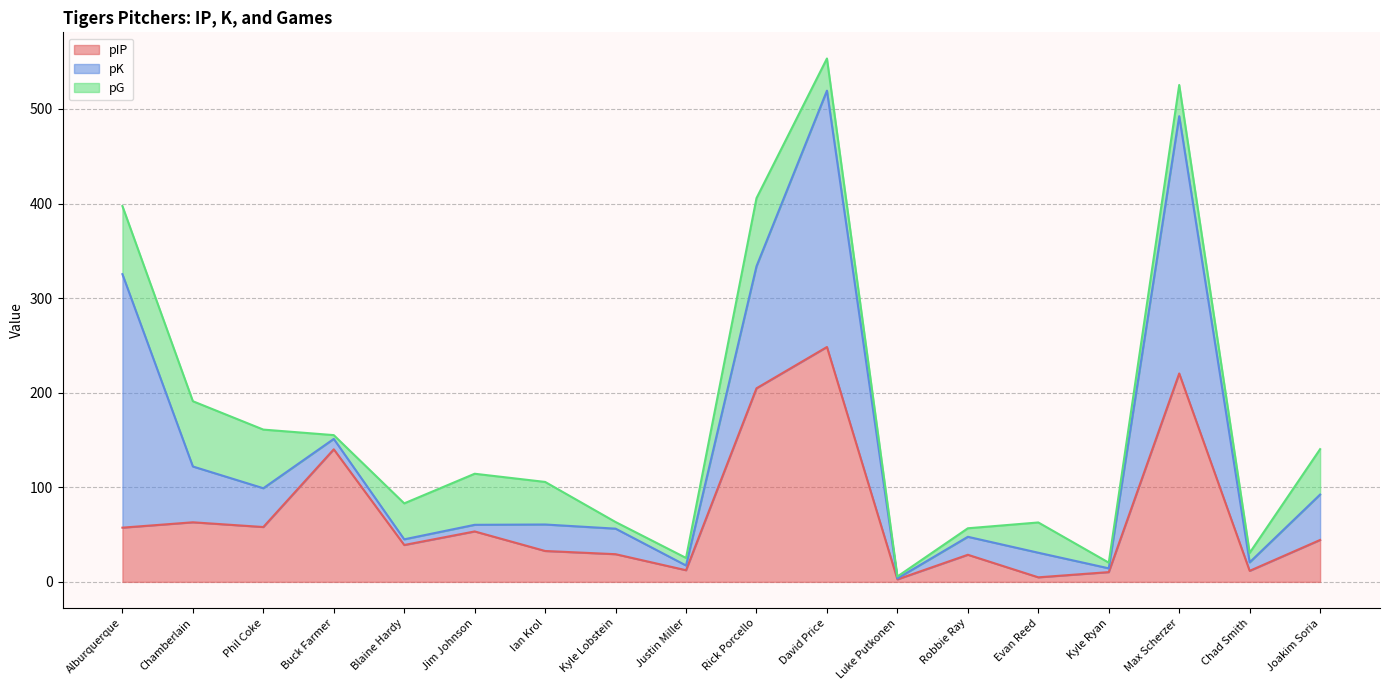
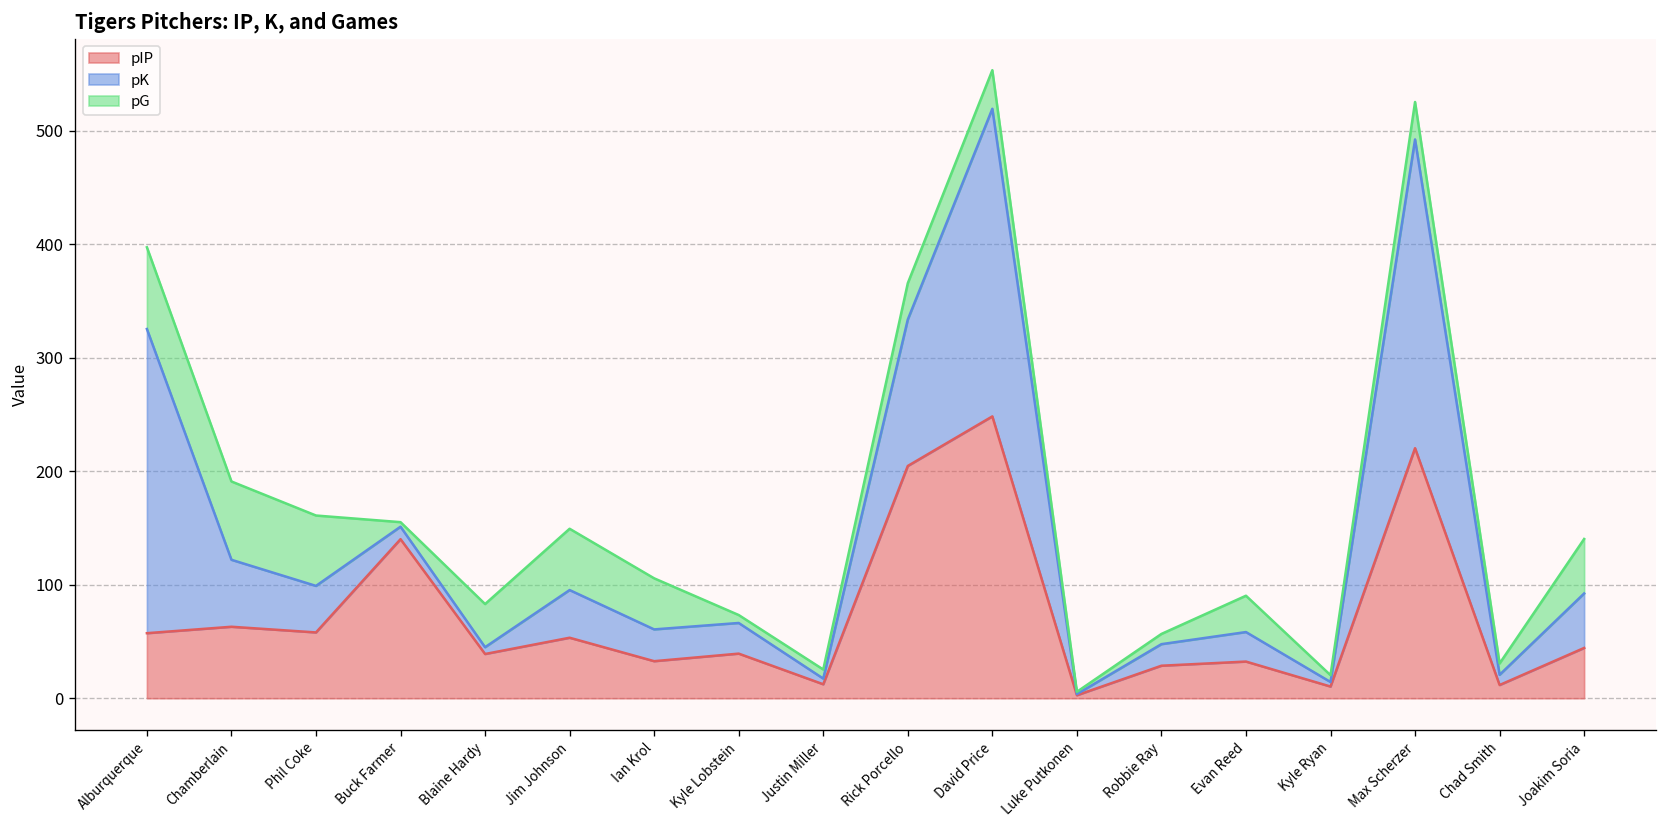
  {
    "pIP": {
      "Alburquerque": 60,
      "Chamberlain": 60,
      "Phil Coke": 60,
      "Buck Farmer": 140,
      "Blaine Hardy": 40,
      "Jim Johnson": 50,
      "Ian Krol": 30,
-     "Kyle Lobstein": 30,
+     "Kyle Lobstein": 40,
      "Justin Miller": 10,
      "Rick Porcello": 200,
      "David Price": 250,
      "Robbie Ray": 30,
-     "Evan Reed": 0,
+     "Evan Reed": 30,
      "Kyle Ryan": 10,
      "Max Scherzer": 220,
      "Chad Smith": 10,
      "Joakim Soria": 40
    },
    "pK": {
      "Alburquerque": 270,
      "Chamberlain": 60,
      "Phil Coke": 40,
      "Buck Farmer": 10,
      "Blaine Hardy": 10,
-     "Jim Johnson": 10,
+     "Jim Johnson": 40,
      "Ian Krol": 30,
      "Kyle Lobstein": 30,
      "Justin Miller": 0,
      "Rick Porcello": 130,
      "David Price": 270,
      "Robbie Ray": 20,
      "Evan Reed": 30,
      "Kyle Ryan": 0,
      "Max Scherzer": 270,
      "Chad Smith": 10,
      "Joakim Soria": 50
    },
    "pG": {
      "Alburquerque": 70,
      "Chamberlain": 70,
      "Phil Coke": 60,
      "Buck Farmer": 0,
      "Blaine Hardy": 40,
      "Jim Johnson": 50,
      "Ian Krol": 50,
      "Kyle Lobstein": 10,
      "Justin Miller": 10,
-     "Rick Porcello": 70,
+     "Rick Porcello": 30,
      "David Price": 30,
      "Robbie Ray": 10,
      "Evan Reed": 30,
      "Kyle Ryan": 10,
      "Max Scherzer": 30,
      "Chad Smith": 10,
      "Joakim Soria": 50
    }
  }
